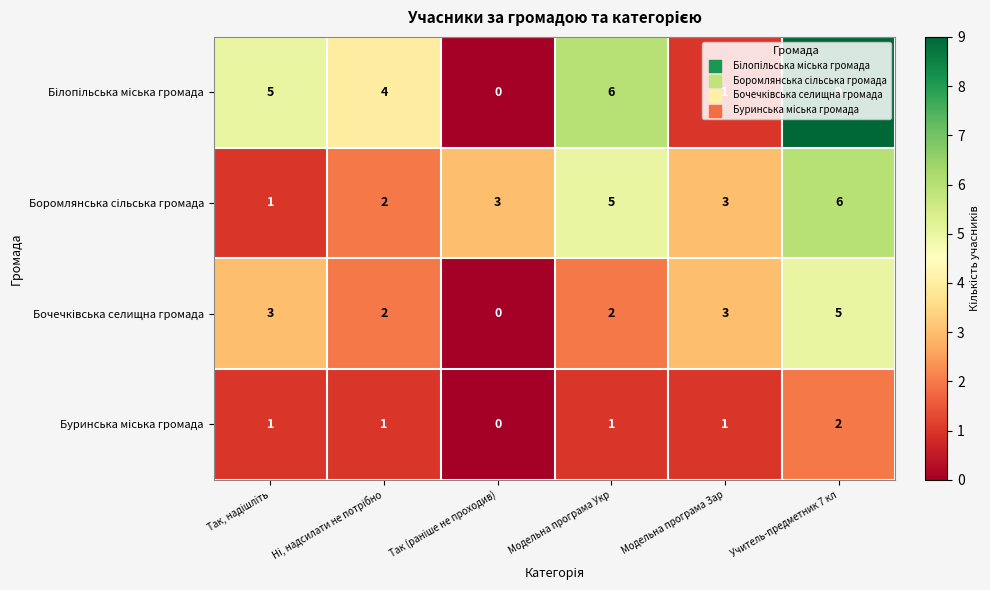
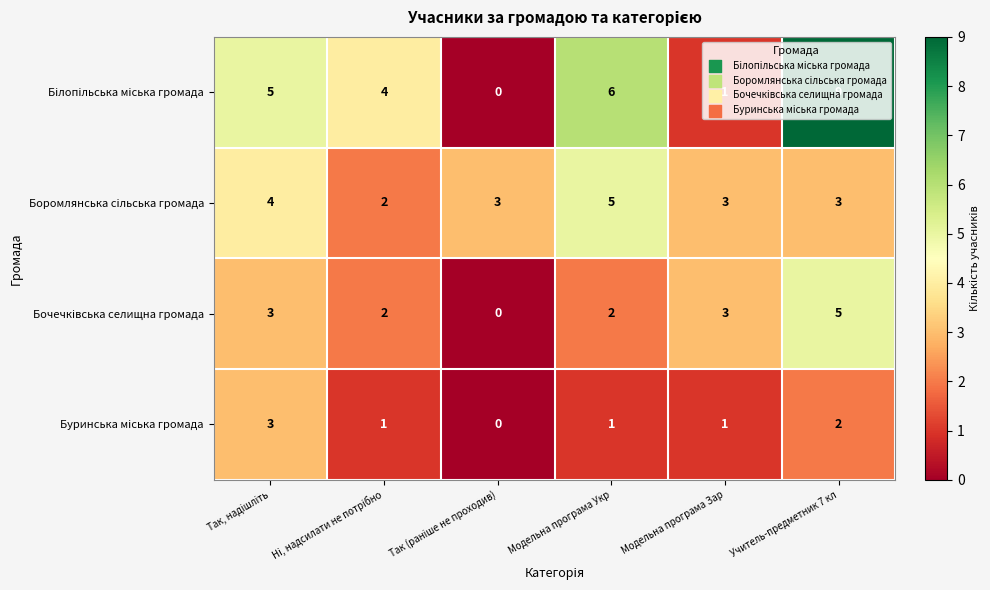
  {
    "Білопільська міська громада": {
      "Так, надішліть": 5,
      "Ні, надсилати не потрібно": 4,
      "Так (раніше не проходив)": 0,
      "Модельна програма Укр": 6
    },
    "Боромлянська сільська громада": {
-     "Так, надішліть": 1,
+     "Так, надішліть": 4,
      "Ні, надсилати не потрібно": 2,
      "Так (раніше не проходив)": 3,
      "Модельна програма Укр": 5,
      "Модельна програма Зар": 3,
-     "Учитель-предметник 7 кл": 6
+     "Учитель-предметник 7 кл": 3
    },
    "Бочечківська селищна громада": {
      "Так, надішліть": 3,
      "Ні, надсилати не потрібно": 2,
      "Так (раніше не проходив)": 0,
      "Модельна програма Укр": 2,
      "Модельна програма Зар": 3,
      "Учитель-предметник 7 кл": 5
    },
    "Буринська міська громада": {
-     "Так, надішліть": 1,
+     "Так, надішліть": 3,
      "Ні, надсилати не потрібно": 1,
      "Так (раніше не проходив)": 0,
      "Модельна програма Укр": 1,
      "Модельна програма Зар": 1,
      "Учитель-предметник 7 кл": 2
    }
  }
